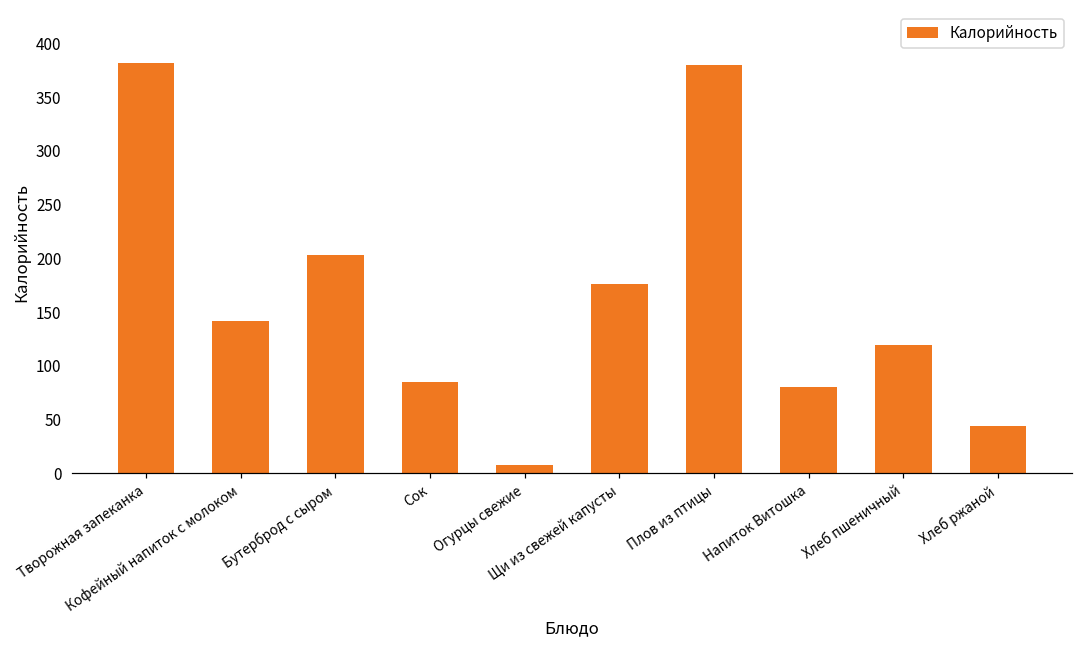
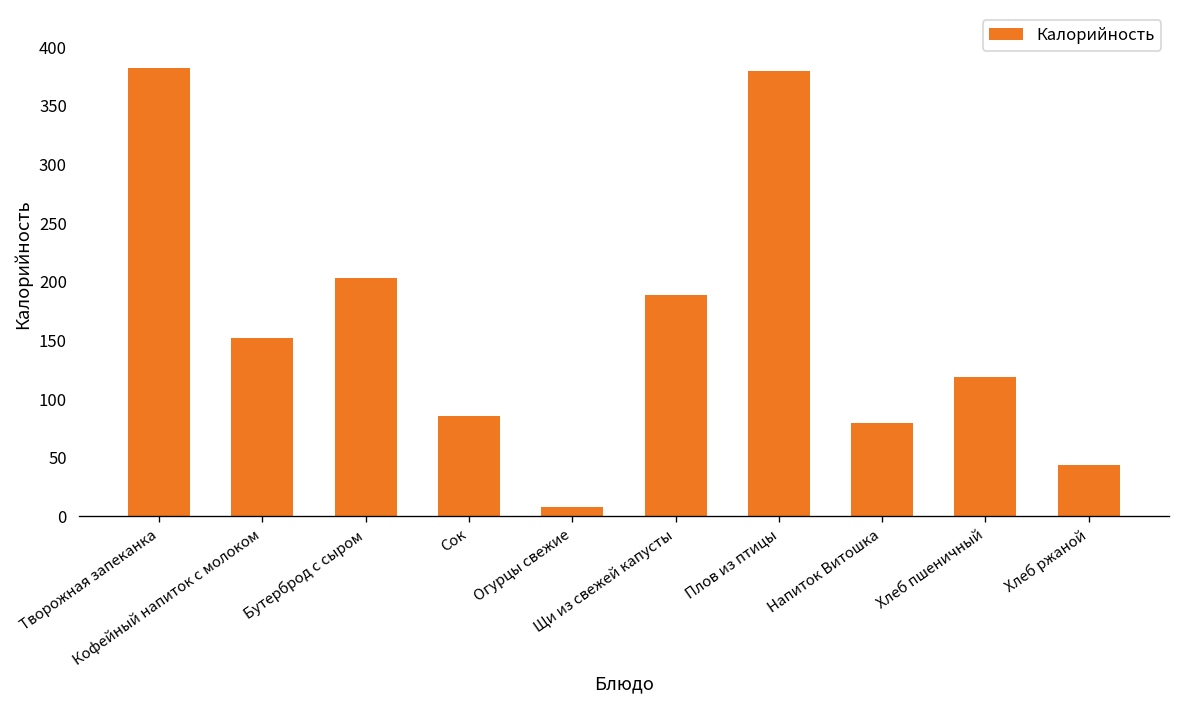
  {
    "Творожная запеканка": 380,
-   "Кофейный напиток с молоком": 140,
+   "Кофейный напиток с молоком": 150,
    "Бутерброд с сыром": 200,
    "Сок": 90,
    "Огурцы свежие": 10,
-   "Щи из свежей капусты": 180,
+   "Щи из свежей капусты": 190,
    "Плов из птицы": 380,
    "Напиток Витошка": 80,
    "Хлеб пшеничный": 120,
    "Хлеб ржаной": 40
  }
